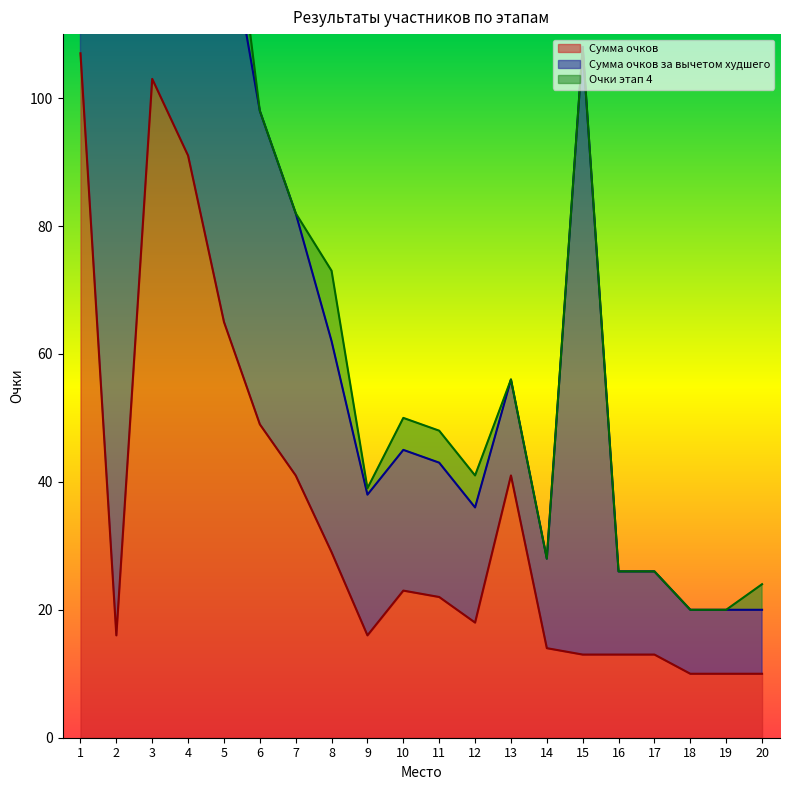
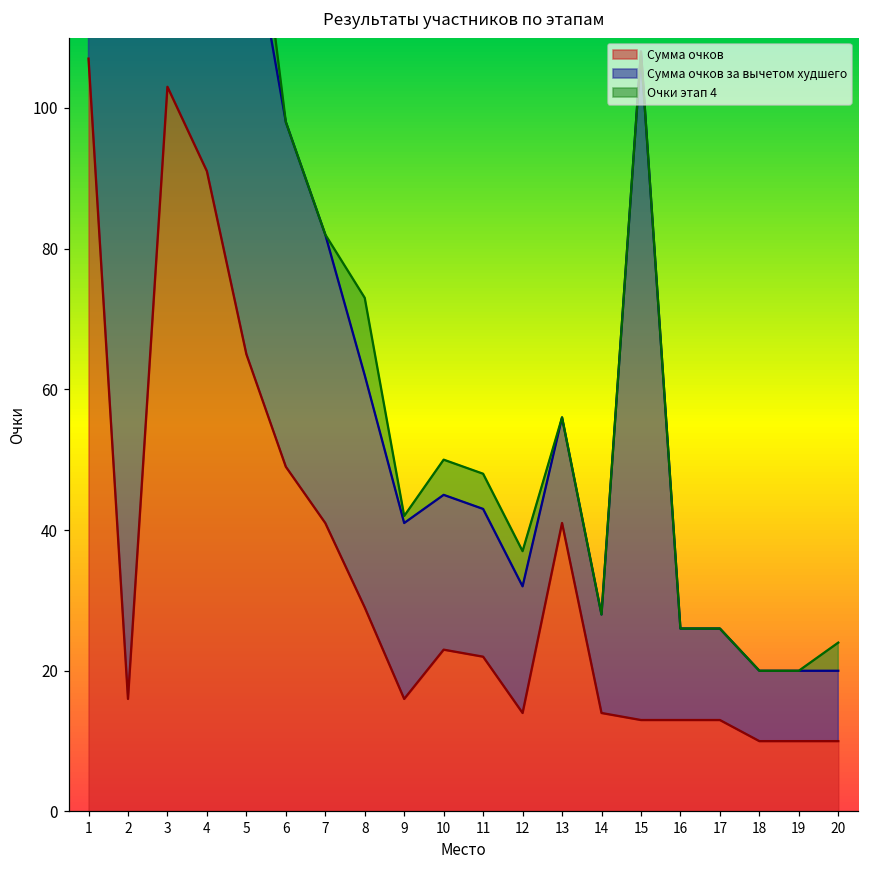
  {
    "Сумма очков": {
      "1": 107,
      "2": 16,
      "3": 103,
      "4": 91,
      "5": 65,
      "6": 49,
      "7": 41,
      "8": 29,
      "9": 16,
      "10": 23,
      "11": 22,
-     "12": 18,
+     "12": 14,
      "13": 41,
      "14": 14,
      "15": 13,
      "16": 13,
      "17": 13,
      "18": 10,
      "19": 10,
      "20": 10
    },
    "Сумма очков за вычетом худшего": {
      "8": 33,
-     "9": 22,
+     "9": 25,
      "10": 22,
      "11": 21,
      "12": 18,
      "20": 10
    },
    "Очки этап 4": {
      "8": 11,
      "9": 1,
      "10": 5,
      "11": 5,
      "12": 5,
      "20": 4
    }
  }
